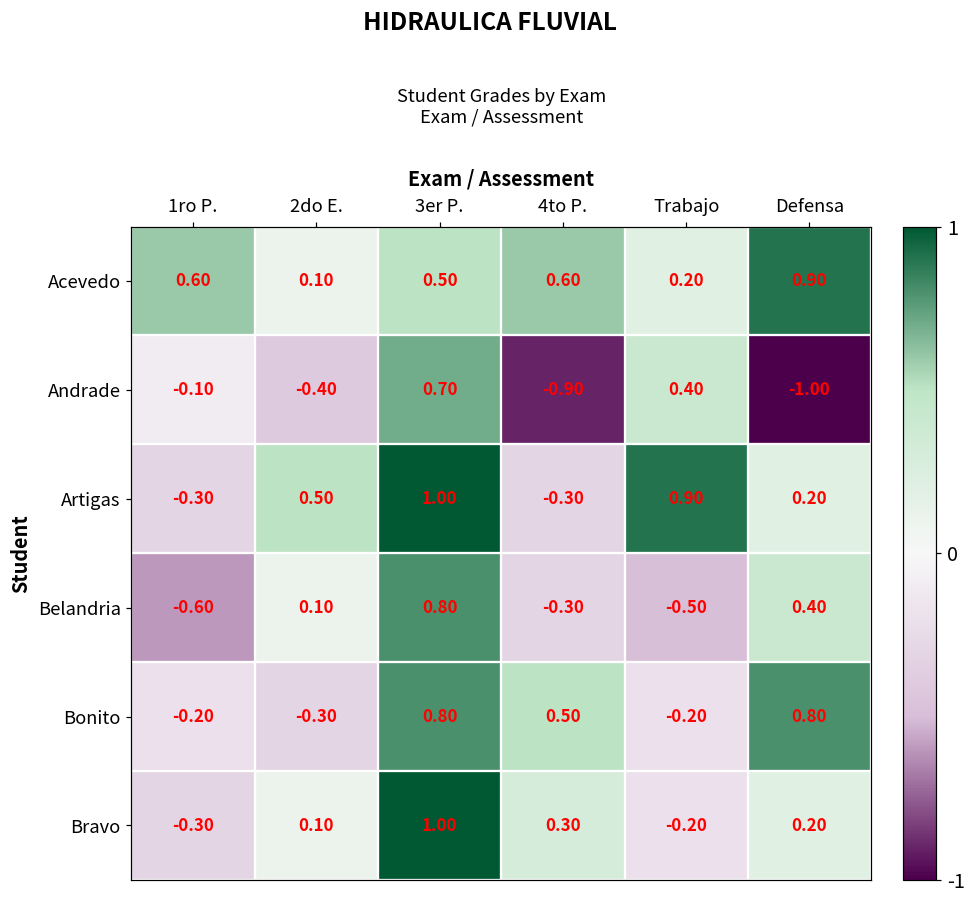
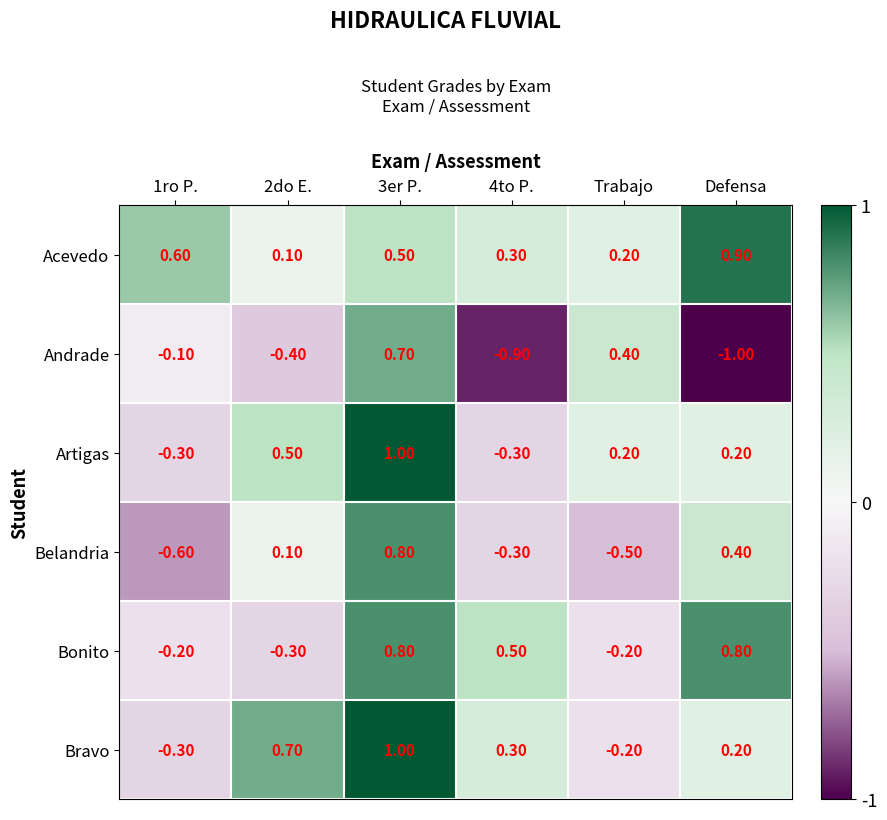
  {
    "Acevedo": {
      "1ro P.": 0.60,
      "2do E.": 0.10,
      "3er P.": 0.50,
-     "4to P.": 0.60,
+     "4to P.": 0.30,
      "Trabajo": 0.20,
      "Defensa": 0.90
    },
    "Andrade": {
      "1ro P.": -0.10,
      "2do E.": -0.40,
      "3er P.": 0.70,
      "4to P.": -0.90,
      "Trabajo": 0.40,
      "Defensa": -1.00
    },
    "Artigas": {
      "1ro P.": -0.30,
      "2do E.": 0.50,
      "3er P.": 1.00,
      "4to P.": -0.30,
-     "Trabajo": 0.90,
+     "Trabajo": 0.20,
      "Defensa": 0.20
    },
    "Belandria": {
      "1ro P.": -0.60,
      "2do E.": 0.10,
      "3er P.": 0.80,
      "4to P.": -0.30,
      "Trabajo": -0.50,
      "Defensa": 0.40
    },
    "Bonito": {
      "1ro P.": -0.20,
      "2do E.": -0.30,
      "3er P.": 0.80,
      "4to P.": 0.50,
      "Trabajo": -0.20,
      "Defensa": 0.80
    },
    "Bravo": {
      "1ro P.": -0.30,
-     "2do E.": 0.10,
+     "2do E.": 0.70,
      "3er P.": 1.00,
      "4to P.": 0.30,
      "Trabajo": -0.20,
      "Defensa": 0.20
    }
  }
